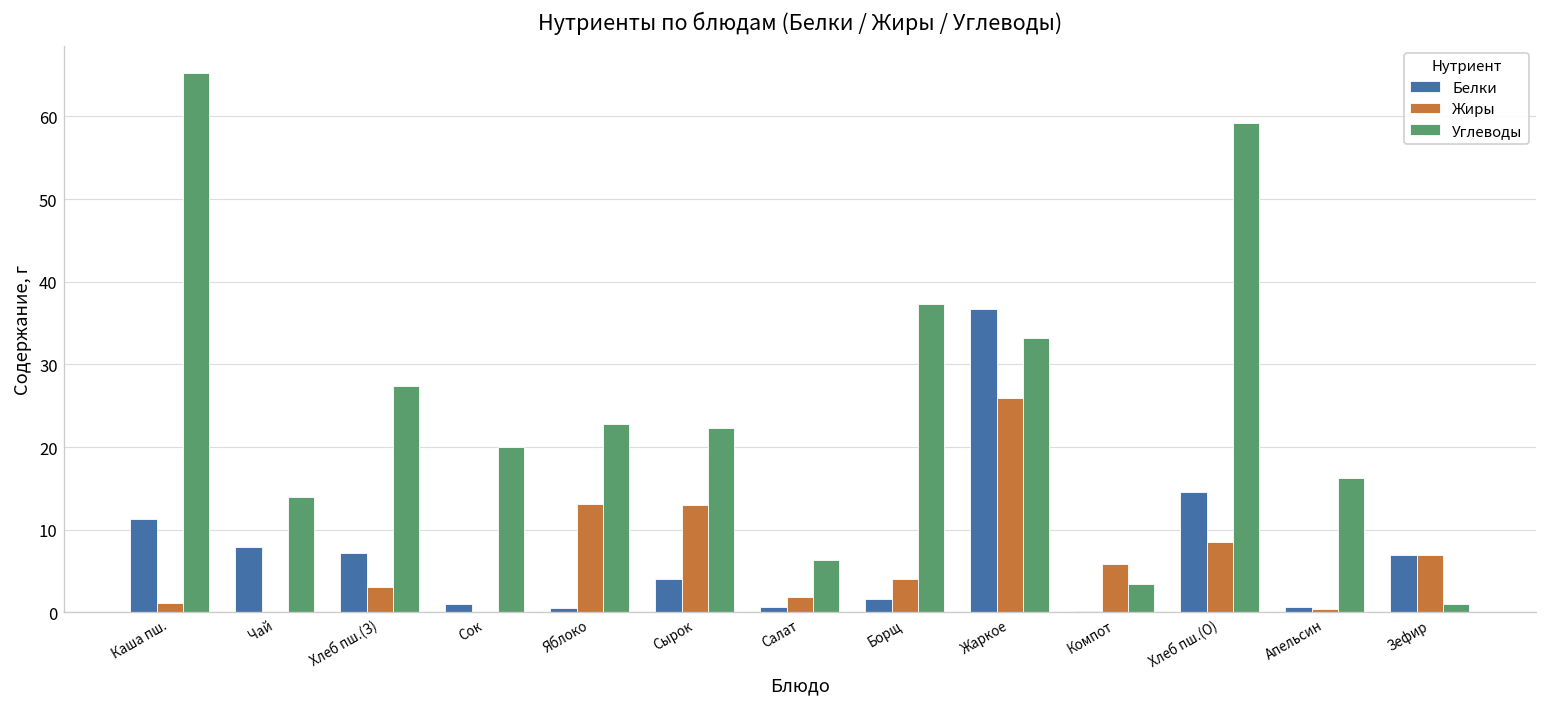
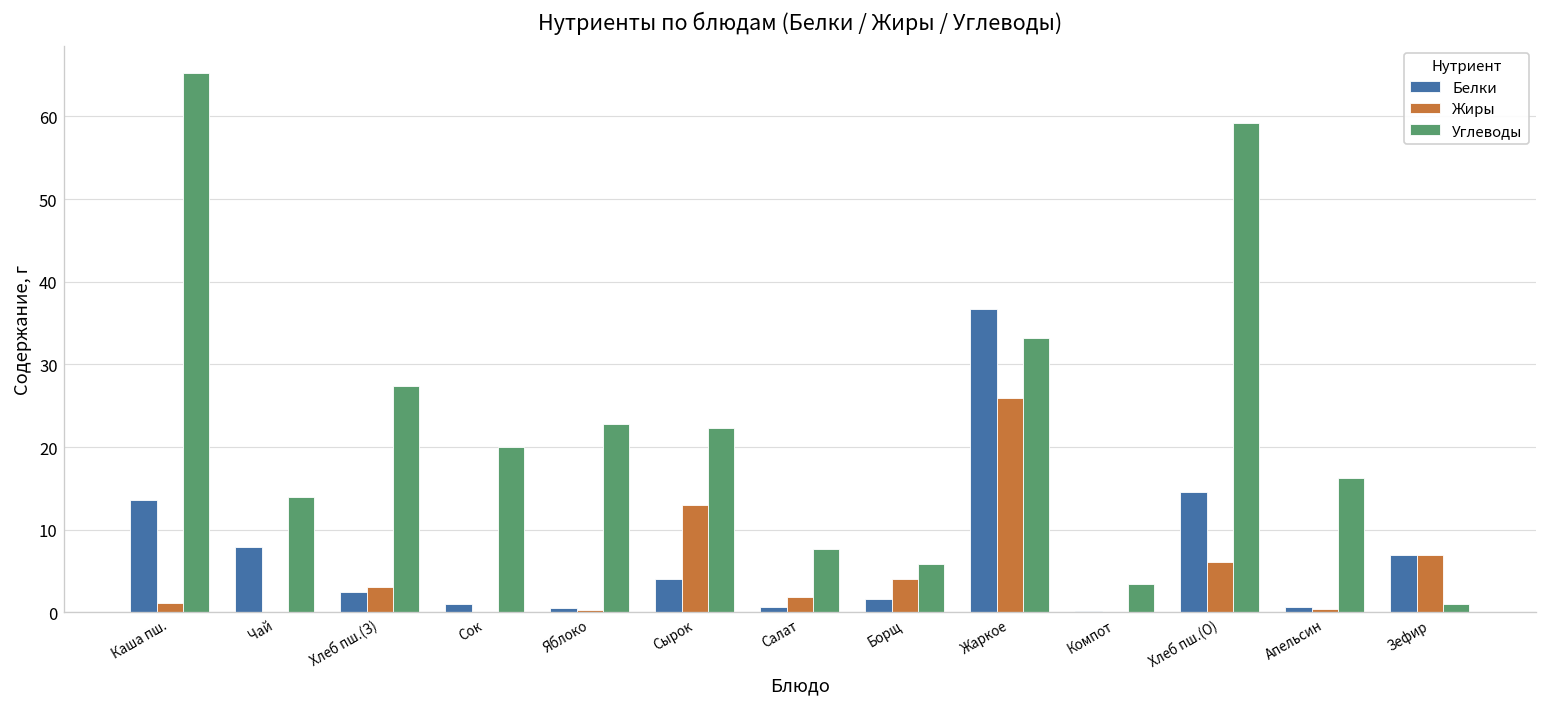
  {
    "Белки": {
-     "Каша пш.": 11,
+     "Каша пш.": 14,
      "Чай": 8,
-     "Хлеб пш.(З)": 7,
+     "Хлеб пш.(З)": 2,
      "Сок": 1,
      "Яблоко": 1,
      "Сырок": 4,
      "Салат": 1,
      "Борщ": 2,
      "Жаркое": 37,
      "Хлеб пш.(О)": 15,
      "Апельсин": 1,
      "Зефир": 7
    },
    "Жиры": {
      "Каша пш.": 1,
      "Чай": 0,
      "Хлеб пш.(З)": 3,
      "Сок": 0,
-     "Яблоко": 13,
+     "Яблоко": 0,
      "Сырок": 13,
      "Салат": 2,
      "Борщ": 4,
      "Жаркое": 26,
-     "Компот": 6,
-     "Хлеб пш.(О)": 9,
+     "Компот": 0,
+     "Хлеб пш.(О)": 6,
      "Апельсин": 0,
      "Зефир": 7
    },
    "Углеводы": {
      "Каша пш.": 65,
      "Чай": 14,
      "Хлеб пш.(З)": 27,
      "Сок": 20,
      "Яблоко": 23,
      "Сырок": 22,
-     "Салат": 6,
-     "Борщ": 37,
+     "Салат": 8,
+     "Борщ": 6,
      "Жаркое": 33,
      "Компот": 4,
      "Хлеб пш.(О)": 59,
      "Апельсин": 16,
      "Зефир": 1
    }
  }
